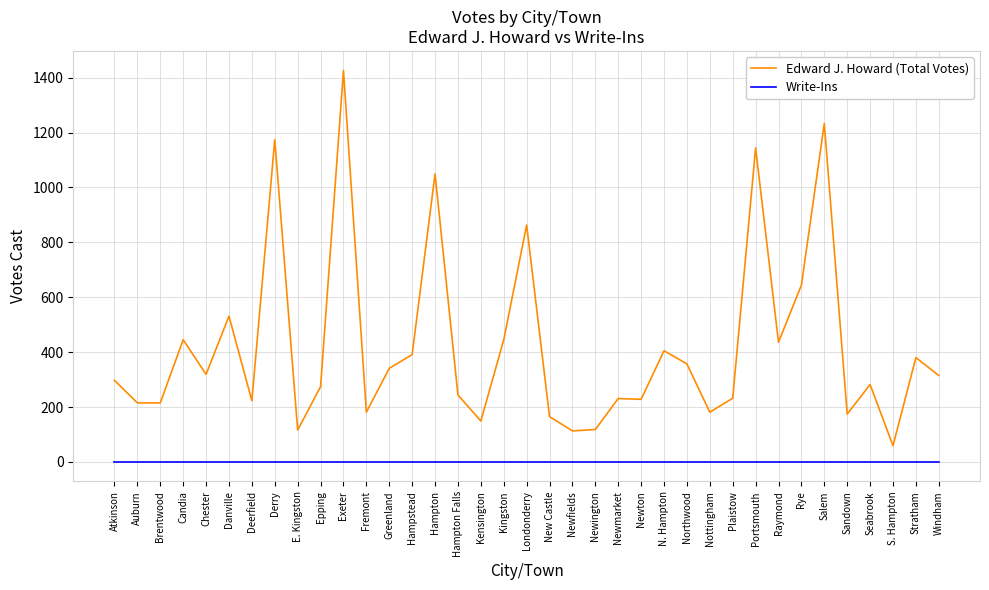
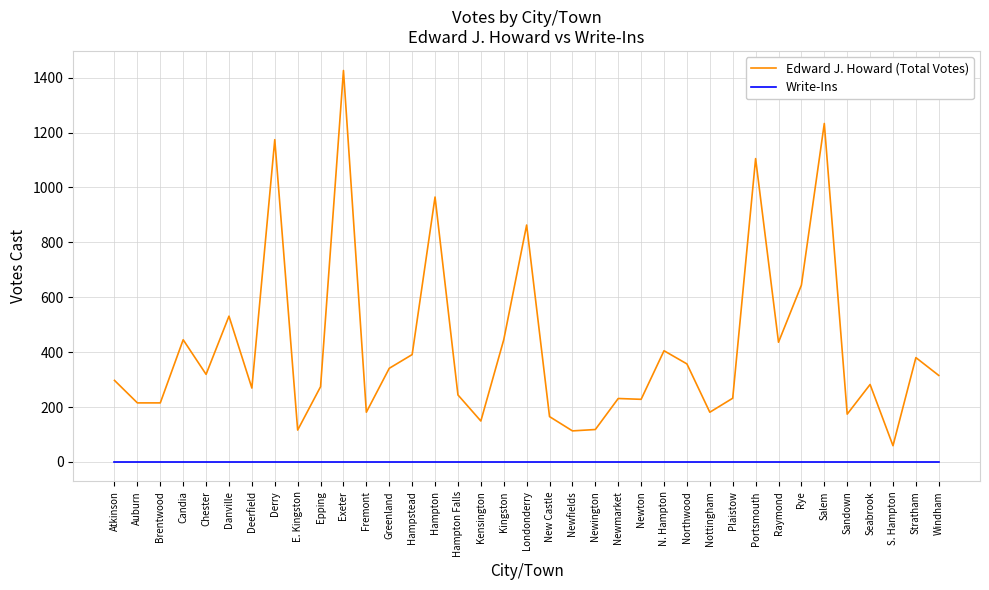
  {
    "Edward J. Howard (Total Votes)": {
      "Atkinson": 300,
      "Auburn": 220,
      "Brentwood": 220,
      "Candia": 450,
      "Chester": 320,
      "Danville": 530,
-     "Deerfield": 220,
+     "Deerfield": 270,
      "Derry": 1170,
      "E. Kingston": 120,
      "Epping": 270,
      "Exeter": 1430,
      "Fremont": 180,
      "Greenland": 340,
      "Hampstead": 390,
-     "Hampton": 1050,
+     "Hampton": 970,
      "Hampton Falls": 240,
      "Kensington": 150,
      "Kingston": 450,
      "Londonderry": 860,
      "New Castle": 170,
      "Newfields": 110,
      "Newington": 120,
      "Newmarket": 230,
      "Newton": 230,
      "N. Hampton": 410,
      "Northwood": 360,
      "Nottingham": 180,
      "Plaistow": 230,
-     "Portsmouth": 1140,
+     "Portsmouth": 1110,
      "Raymond": 440,
      "Rye": 640,
      "Salem": 1230,
      "Sandown": 170,
      "Seabrook": 280,
      "S. Hampton": 60,
      "Stratham": 380,
      "Windham": 320
    },
    "Write-Ins": {
      "Atkinson": 0,
      "Auburn": 0,
      "Brentwood": 0,
      "Candia": 0,
      "Chester": 0,
      "Danville": 0,
      "Deerfield": 0,
      "Derry": 0,
      "E. Kingston": 0,
      "Epping": 0,
      "Exeter": 0,
      "Fremont": 0,
      "Greenland": 0,
      "Hampstead": 0,
      "Hampton": 0,
      "Hampton Falls": 0,
      "Kensington": 0,
      "Kingston": 0,
      "Londonderry": 0,
      "New Castle": 0,
      "Newfields": 0,
      "Newington": 0,
      "Newmarket": 0,
      "Newton": 0,
      "N. Hampton": 0,
      "Northwood": 0,
      "Nottingham": 0,
      "Plaistow": 0,
      "Portsmouth": 0,
      "Raymond": 0,
      "Rye": 0,
      "Salem": 0,
      "Sandown": 0,
      "Seabrook": 0,
      "S. Hampton": 0,
      "Stratham": 0,
      "Windham": 0
    }
  }
